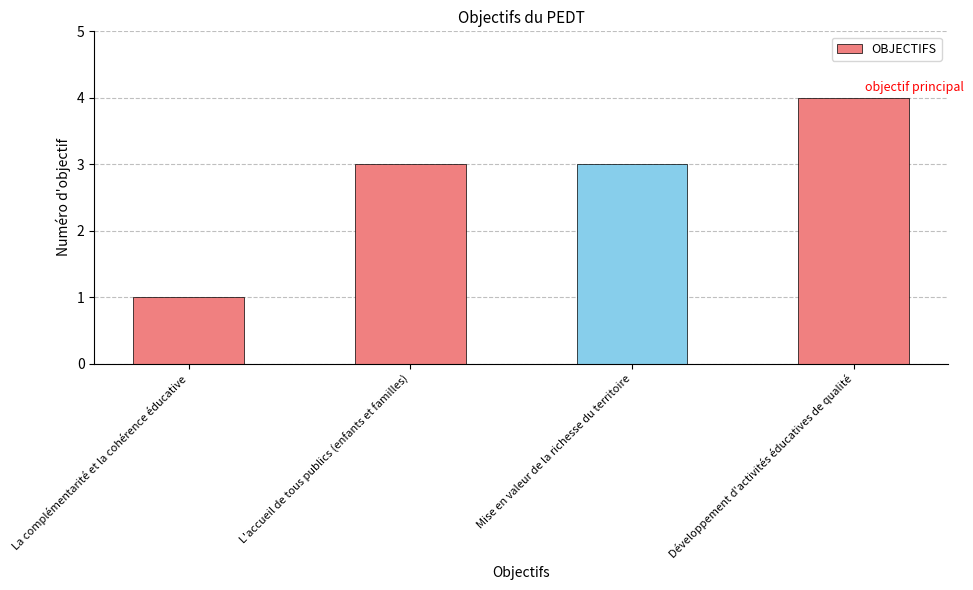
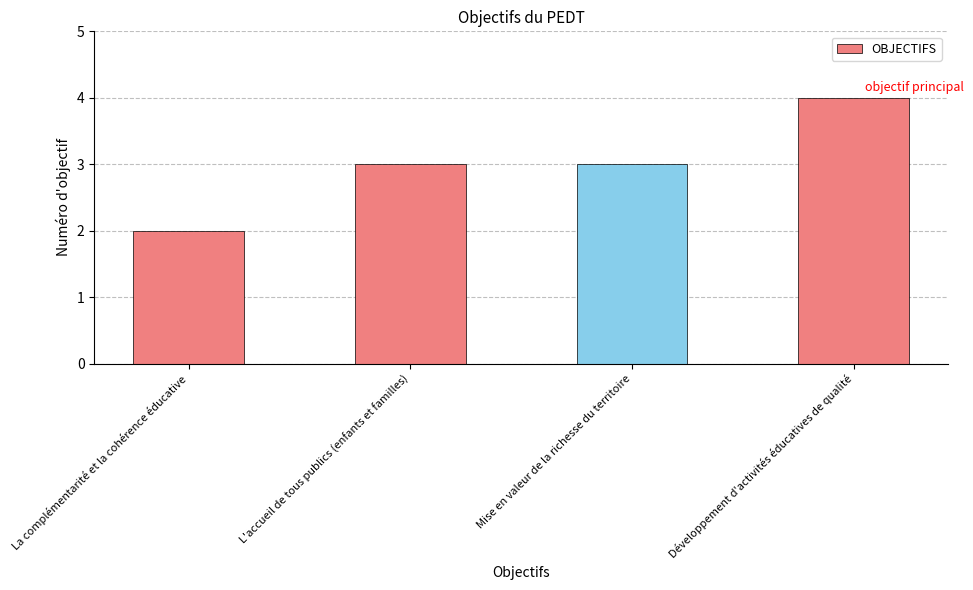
  {
-   "La complémentarité et la cohérence éducative": 1,
+   "La complémentarité et la cohérence éducative": 2,
    "L'accueil de tous publics (enfants et familles)": 3,
    "Mise en valeur de la richesse du territoire": 3,
    "Développement d'activités éducatives de qualité": 4
  }
